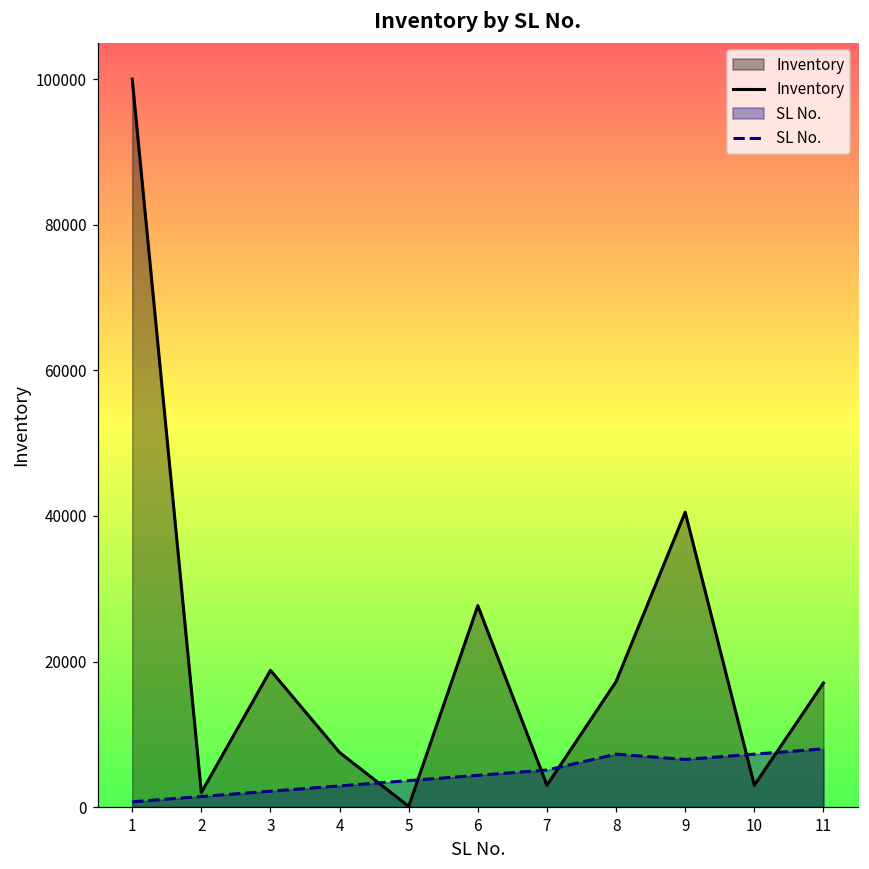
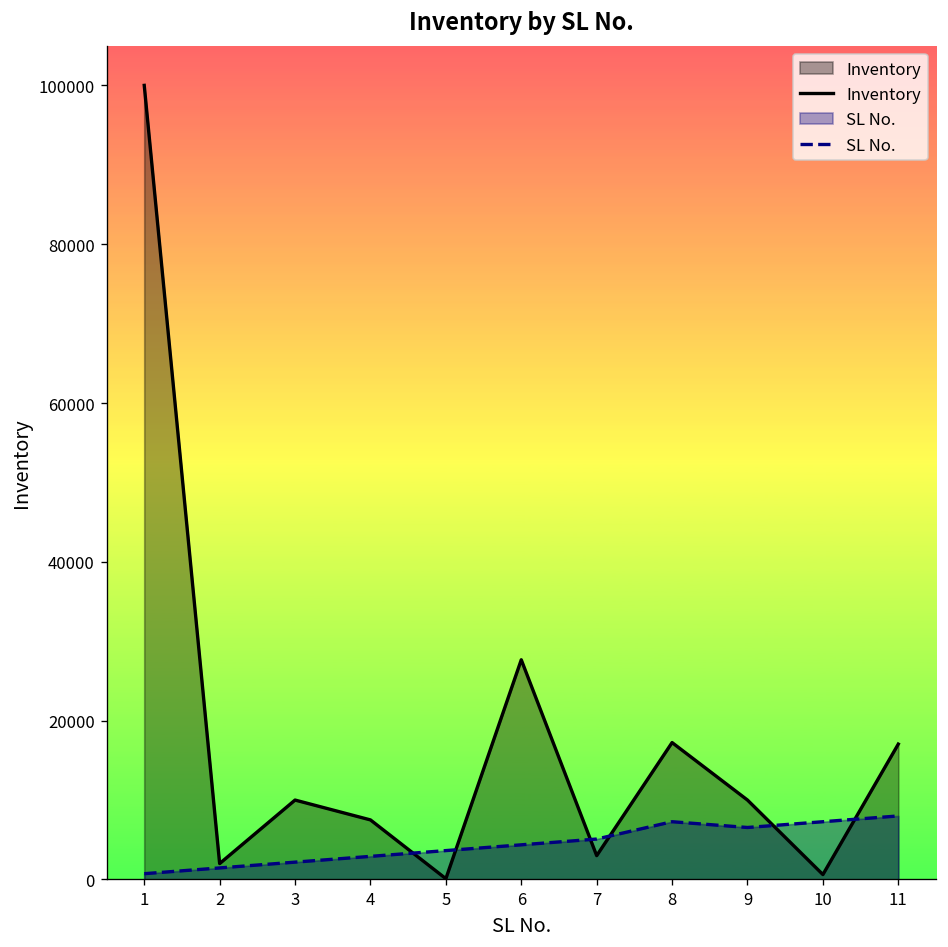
  {
    "Inventory": {
      "1": 100000,
      "2": 2000,
-     "3": 19000,
+     "3": 10000,
      "4": 8000,
      "5": 0,
      "6": 28000,
      "7": 3000,
      "8": 17000,
-     "9": 41000,
-     "10": 3000,
+     "9": 10000,
+     "10": 1000,
      "11": 17000
    },
    "SL No.": {
      "1": 1000,
      "2": 1000,
      "3": 2000,
      "4": 3000,
      "5": 4000,
      "6": 4000,
      "7": 5000,
      "8": 7000,
      "9": 7000,
      "10": 7000,
      "11": 8000
    }
  }
